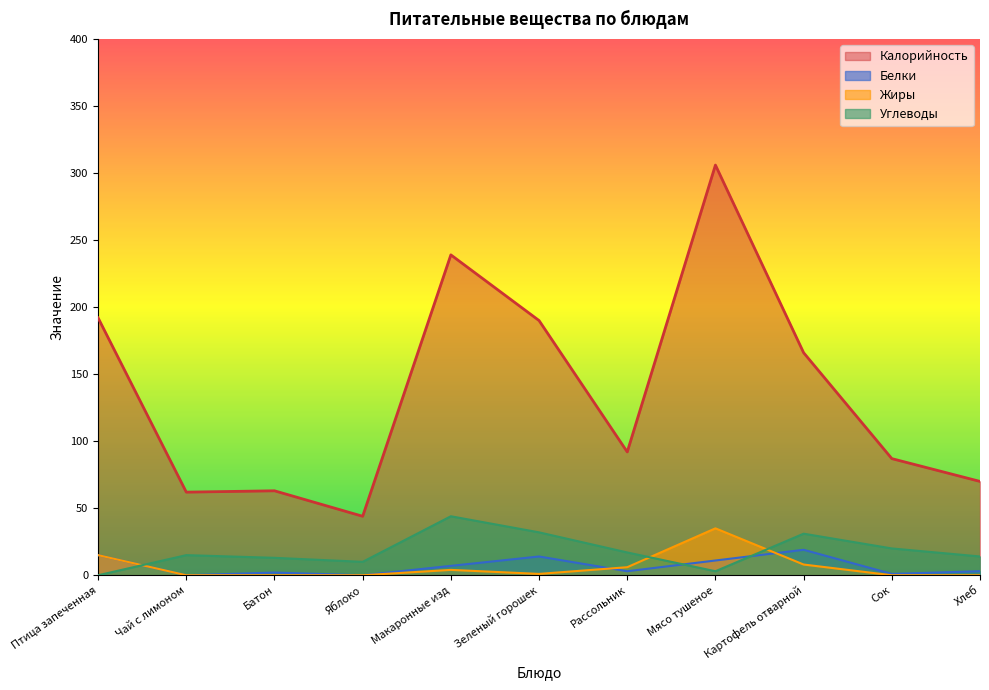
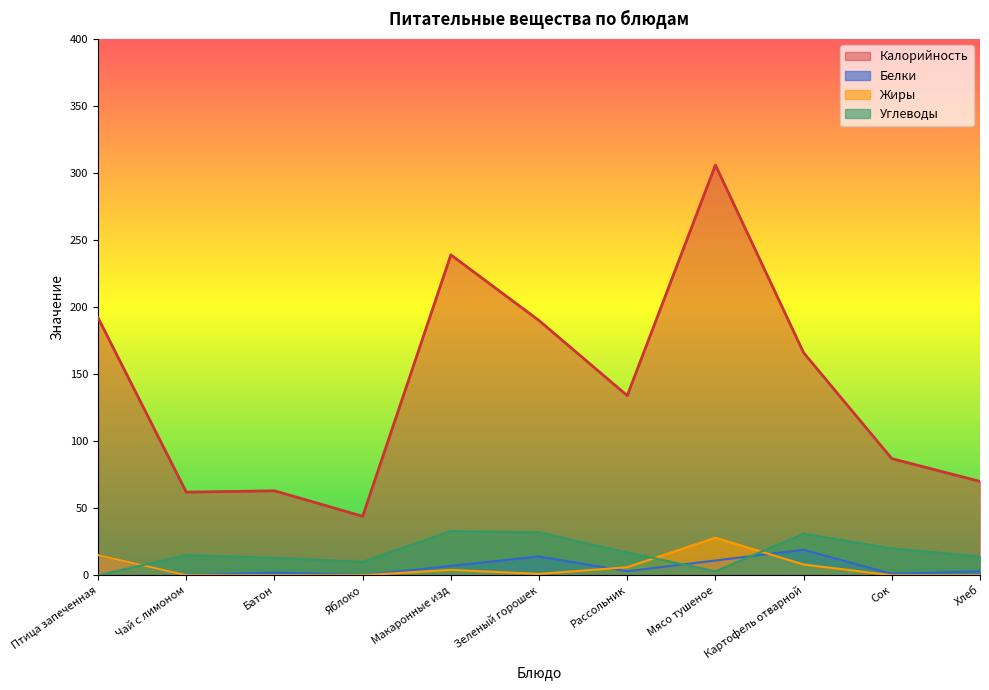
  {
    "Калорийность": {
      "Птица запеченная": 192,
      "Чай с лимоном": 62,
      "Батон": 63,
      "Яблоко": 44,
      "Макаронные изд": 239,
      "Зеленый горошек": 190,
-     "Рассольник": 92,
+     "Рассольник": 134,
      "Мясо тушеное": 306,
      "Картофель отварной": 166,
      "Сок": 87,
      "Хлеб": 70
    },
    "Белки": {
      "Батон": 2,
      "Макаронные изд": 7,
      "Зеленый горошек": 14,
      "Рассольник": 3,
      "Мясо тушеное": 11,
      "Картофель отварной": 19,
      "Хлеб": 3
    },
    "Жиры": {
      "Батон": 0,
      "Макаронные изд": 4,
      "Зеленый горошек": 1,
      "Рассольник": 6,
-     "Мясо тушеное": 35,
+     "Мясо тушеное": 28,
      "Картофель отварной": 8,
      "Хлеб": 0
    },
    "Углеводы": {
      "Птица запеченная": 0,
      "Чай с лимоном": 15,
      "Батон": 13,
      "Яблоко": 10,
-     "Макаронные изд": 44,
+     "Макаронные изд": 33,
      "Зеленый горошек": 32,
      "Рассольник": 17,
      "Мясо тушеное": 3,
      "Картофель отварной": 31,
      "Сок": 20,
      "Хлеб": 14
    }
  }
